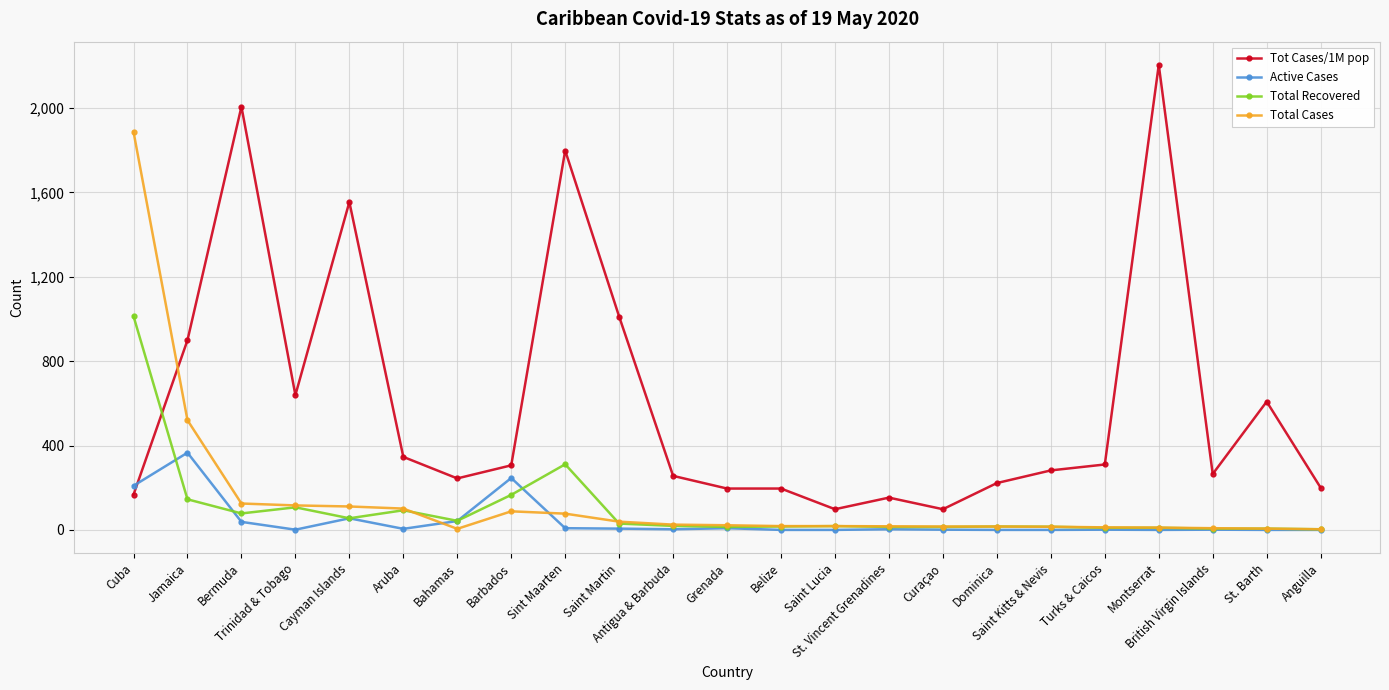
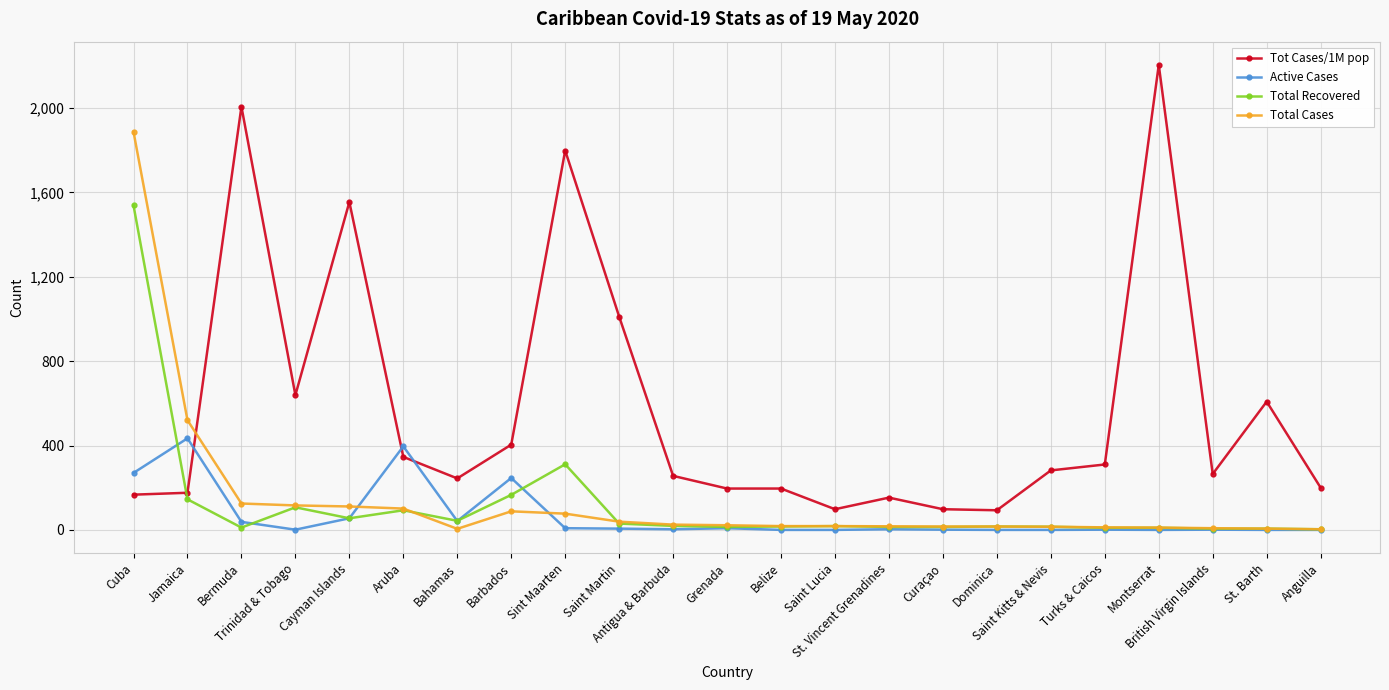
  {
    "Tot Cases/1M pop": {
      "Cuba": "170",
-     "Jamaica": "900",
+     "Jamaica": "180",
      "Bermuda": "2,010",
      "Trinidad & Tobago": "640",
      "Cayman Islands": "1,550",
      "Aruba": "350",
      "Bahamas": "240",
-     "Barbados": "310",
+     "Barbados": "400",
      "Sint Maarten": "1,800",
      "Saint Martin": "1,010",
      "Antigua & Barbuda": "260",
      "Grenada": "200",
      "Belize": "200",
      "Saint Lucia": "100",
      "St. Vincent Grenadines": "150",
      "Curaçao": "100",
-     "Dominica": "220",
+     "Dominica": "90",
      "Saint Kitts & Nevis": "280",
      "Turks & Caicos": "310",
      "Montserrat": "2,200",
      "British Virgin Islands": "270",
      "St. Barth": "610",
      "Anguilla": "200"
    },
    "Active Cases": {
-     "Cuba": "210",
-     "Jamaica": "370",
+     "Cuba": "270",
+     "Jamaica": "430",
      "Bermuda": "40",
      "Trinidad & Tobago": "0",
-     "Aruba": "10",
+     "Aruba": "400",
      "Barbados": "250",
      "Sint Maarten": "10",
      "Saint Martin": "10",
      "Antigua & Barbuda": "0",
      "Belize": "0",
      "Saint Lucia": "0",
      "Curaçao": "0",
      "Dominica": "0",
      "Saint Kitts & Nevis": "0"
    },
    "Total Recovered": {
-     "Cuba": "1,010",
+     "Cuba": "1,540",
      "Jamaica": "150",
-     "Bermuda": "80",
+     "Bermuda": "10",
      "Barbados": "170",
      "Sint Maarten": "310"
    },
    "Total Cases": {
      "Cuba": "1,890",
      "Jamaica": "520",
      "Bermuda": "130",
      "Cayman Islands": "110",
      "Bahamas": "10",
      "Barbados": "90",
      "Sint Maarten": "80"
    }
  }
